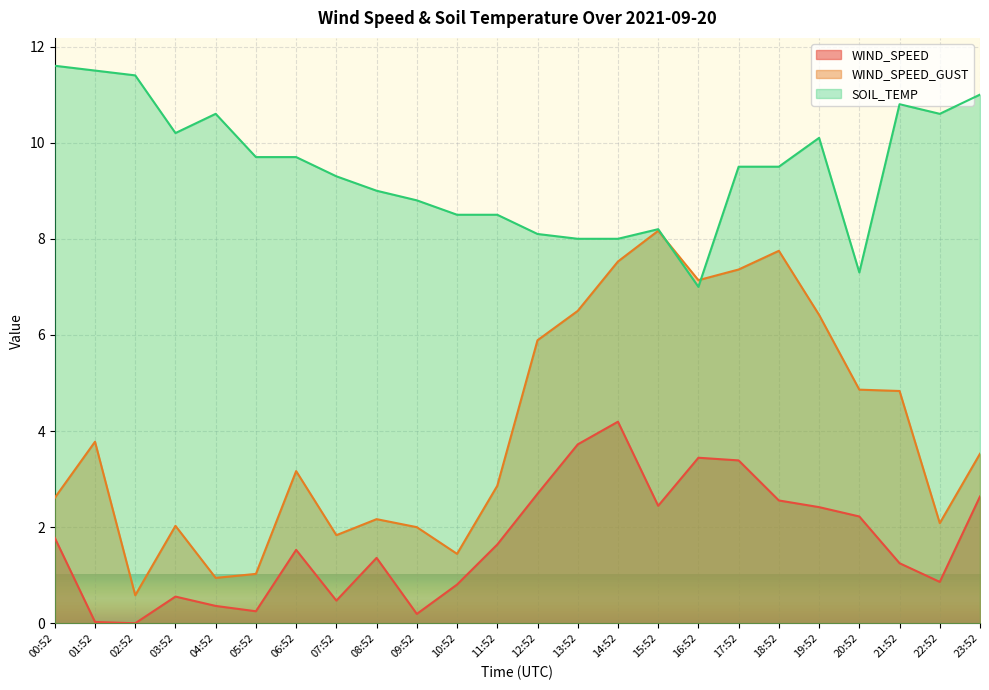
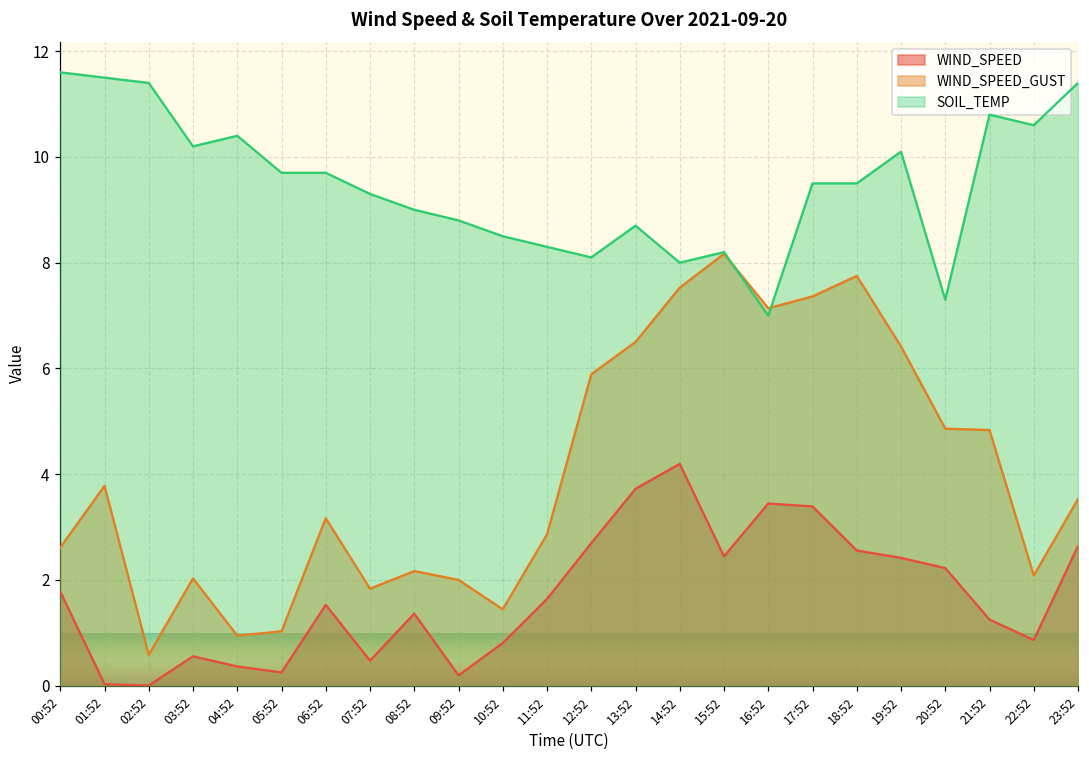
  {
    "SOIL_TEMP": {
      "00:52": 11.6,
      "01:52": 11.5,
      "02:52": 11.4,
      "03:52": 10.2,
-     "04:52": 10.6,
+     "04:52": 10.4,
      "05:52": 9.7,
      "06:52": 9.7,
      "07:52": 9.3,
      "08:52": 9.0,
      "09:52": 8.8,
      "10:52": 8.5,
-     "11:52": 8.5,
+     "11:52": 8.3,
      "12:52": 8.1,
-     "13:52": 8.0,
+     "13:52": 8.7,
      "14:52": 8.0,
      "16:52": 7.0,
      "17:52": 9.5,
      "18:52": 9.5,
      "19:52": 10.1,
      "20:52": 7.3,
      "22:52": 10.6,
-     "23:52": 11.0
+     "23:52": 11.4
    }
  }
